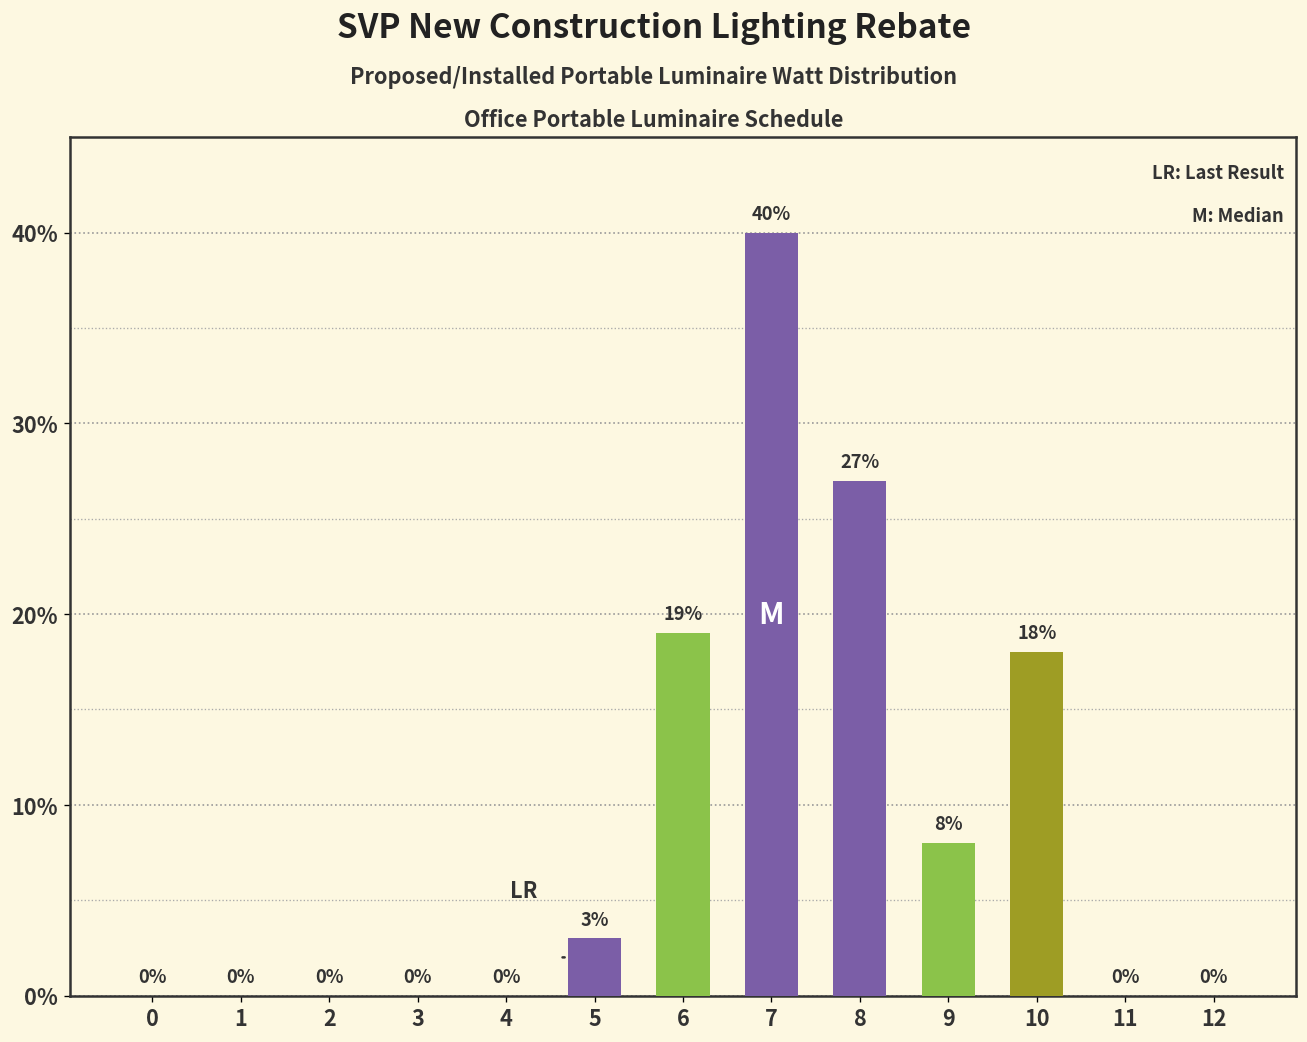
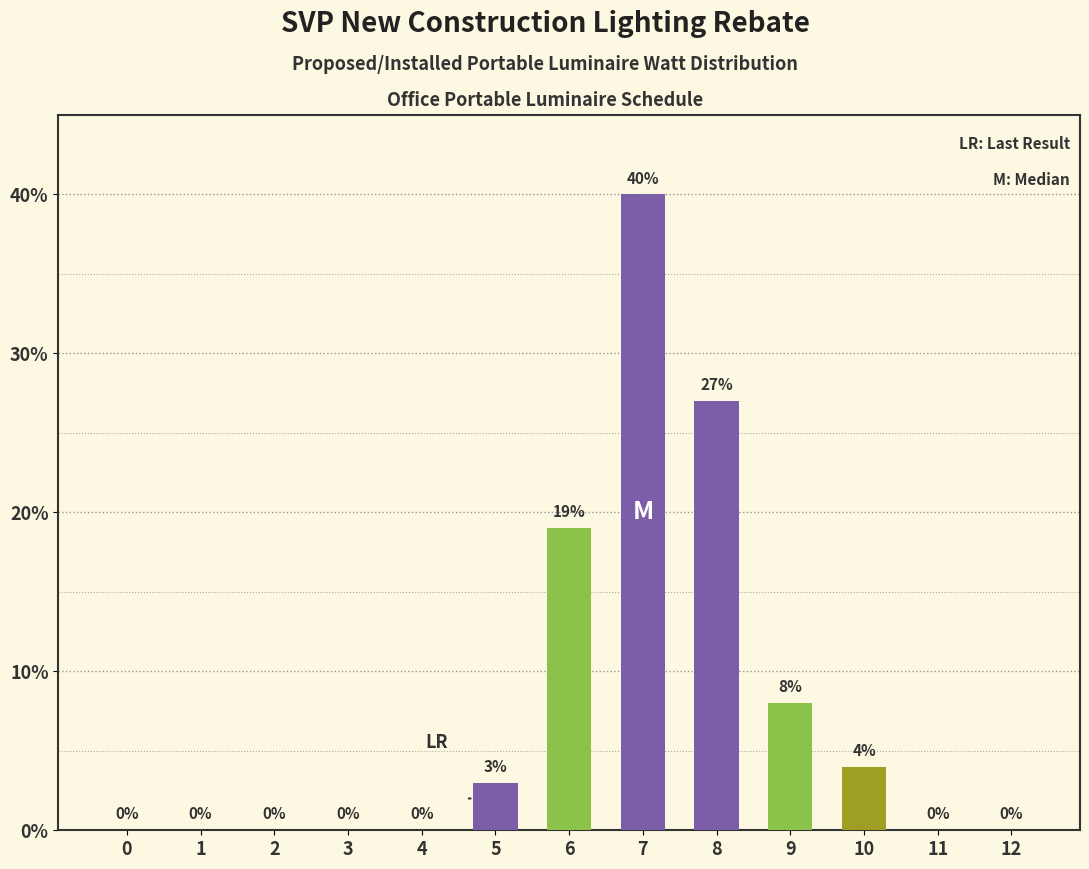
  {
    "0": "0%",
    "1": "0%",
    "2": "0%",
    "3": "0%",
    "4": "0%",
    "5": "3%",
    "6": "19%",
    "7": "40%",
    "8": "27%",
    "9": "8%",
-   "10": "18%",
+   "10": "4%",
    "11": "0%",
    "12": "0%"
  }
